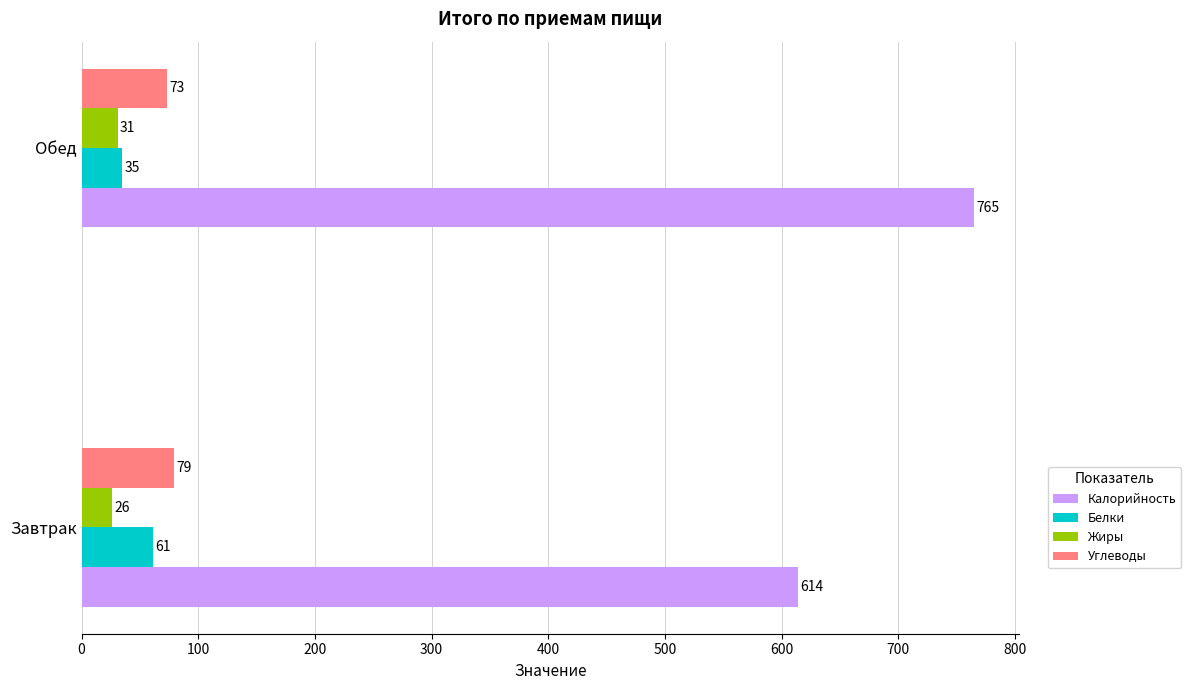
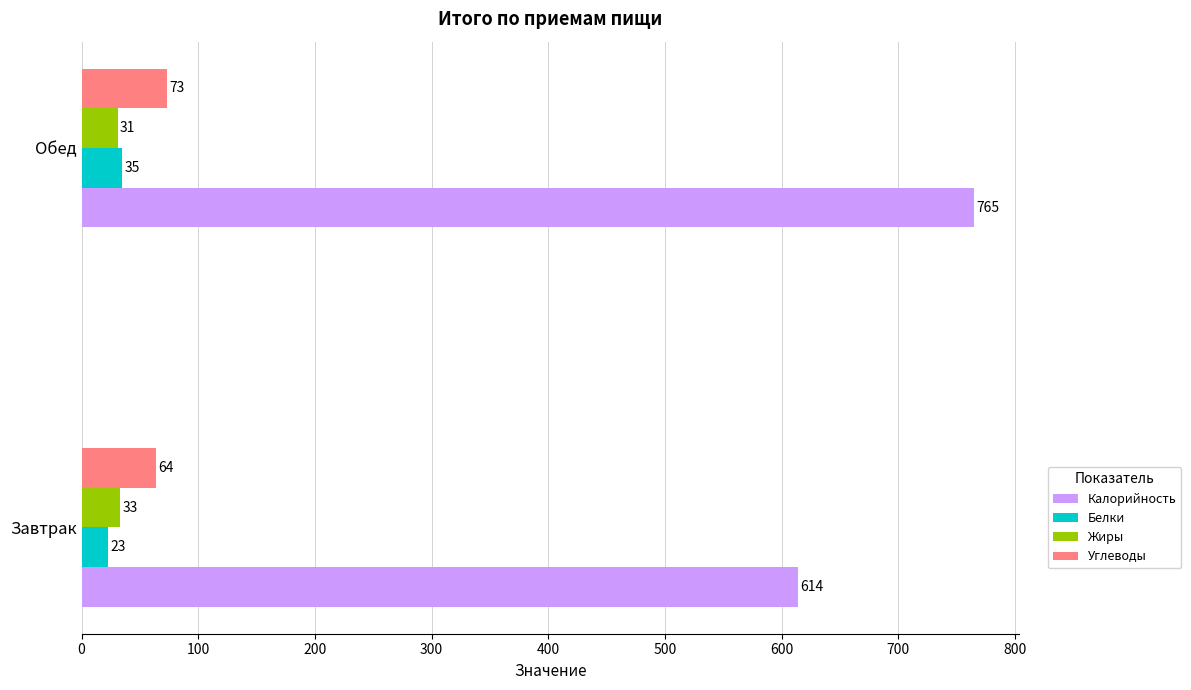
  {
    "Калорийность": {
      "Обед": 765,
      "Завтрак": 614
    },
    "Белки": {
      "Обед": 35,
-     "Завтрак": 61
+     "Завтрак": 23
    },
    "Жиры": {
      "Обед": 31,
-     "Завтрак": 26
+     "Завтрак": 33
    },
    "Углеводы": {
      "Обед": 73,
-     "Завтрак": 79
+     "Завтрак": 64
    }
  }
